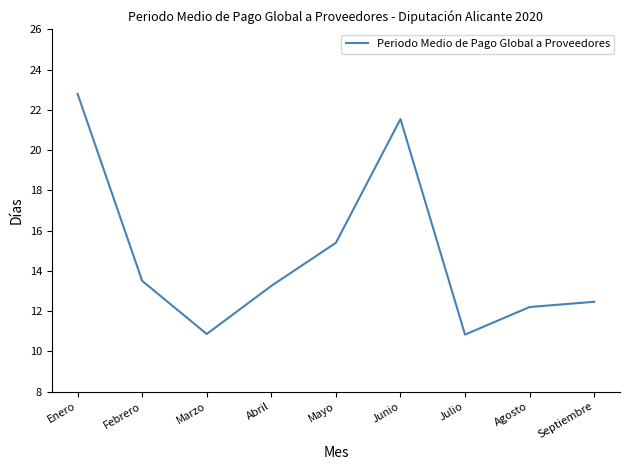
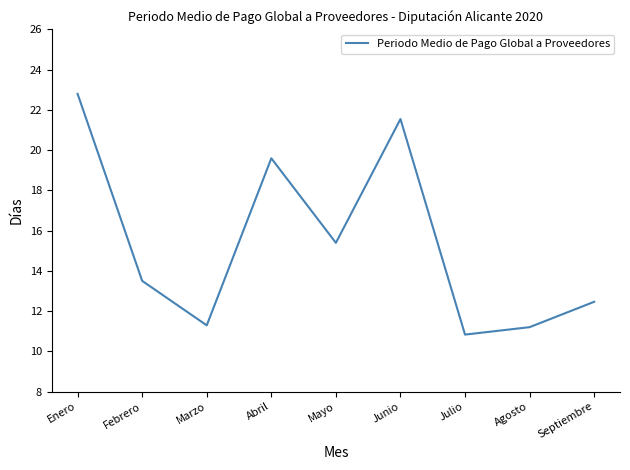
  {
    "Enero": 22.8,
    "Febrero": 13.5,
-   "Marzo": 10.9,
-   "Abril": 13.3,
+   "Marzo": 11.3,
+   "Abril": 19.6,
    "Mayo": 15.4,
    "Junio": 21.5,
    "Julio": 10.8,
-   "Agosto": 12.2,
+   "Agosto": 11.2,
    "Septiembre": 12.5
  }
